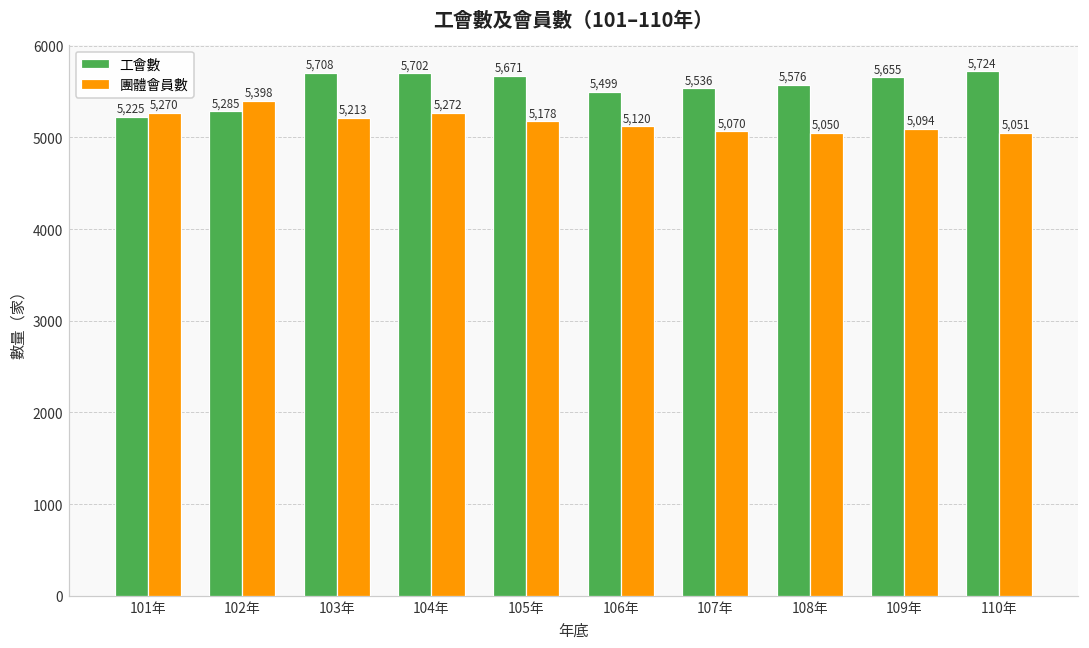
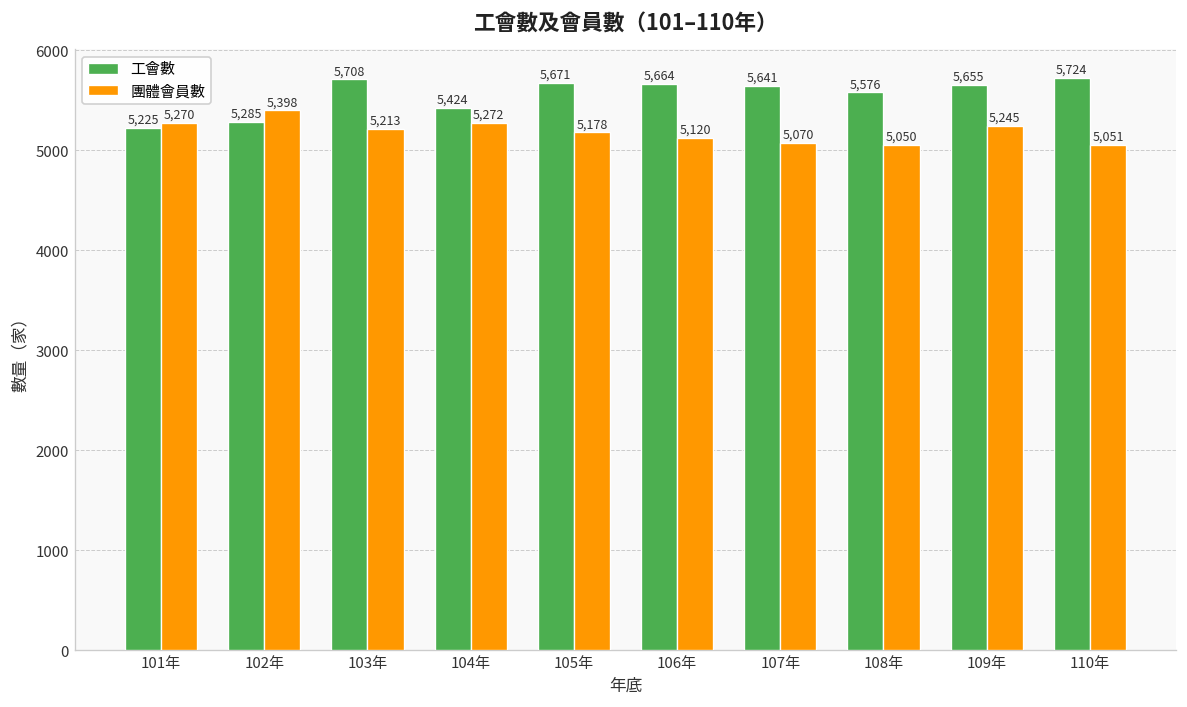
  {
    "工會數": {
      "101年": "5,225",
      "102年": "5,285",
      "103年": "5,708",
-     "104年": "5,702",
+     "104年": "5,424",
      "105年": "5,671",
-     "106年": "5,499",
-     "107年": "5,536",
+     "106年": "5,664",
+     "107年": "5,641",
      "108年": "5,576",
      "109年": "5,655",
      "110年": "5,724"
    },
    "團體會員數": {
      "101年": "5,270",
      "102年": "5,398",
      "103年": "5,213",
      "104年": "5,272",
      "105年": "5,178",
      "106年": "5,120",
      "107年": "5,070",
      "108年": "5,050",
-     "109年": "5,094",
+     "109年": "5,245",
      "110年": "5,051"
    }
  }
